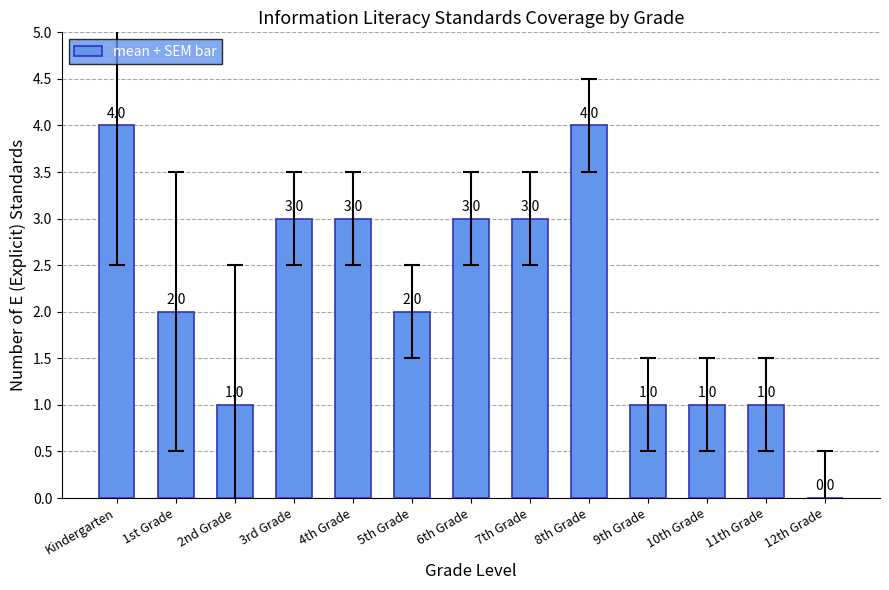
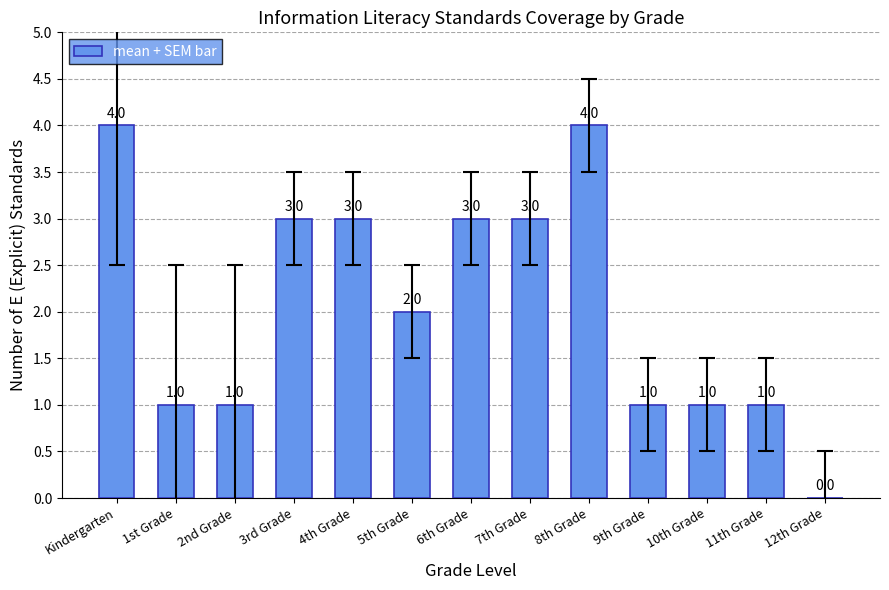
  {
    "mean + SEM bar": {
      "Kindergarten": 4.0,
-     "1st Grade": 2.0,
+     "1st Grade": 1.0,
      "2nd Grade": 1.0,
      "3rd Grade": 3.0,
      "4th Grade": 3.0,
      "5th Grade": 2.0,
      "6th Grade": 3.0,
      "7th Grade": 3.0,
      "8th Grade": 4.0,
      "9th Grade": 1.0,
      "10th Grade": 1.0,
      "11th Grade": 1.0,
      "12th Grade": 0.0
    }
  }
